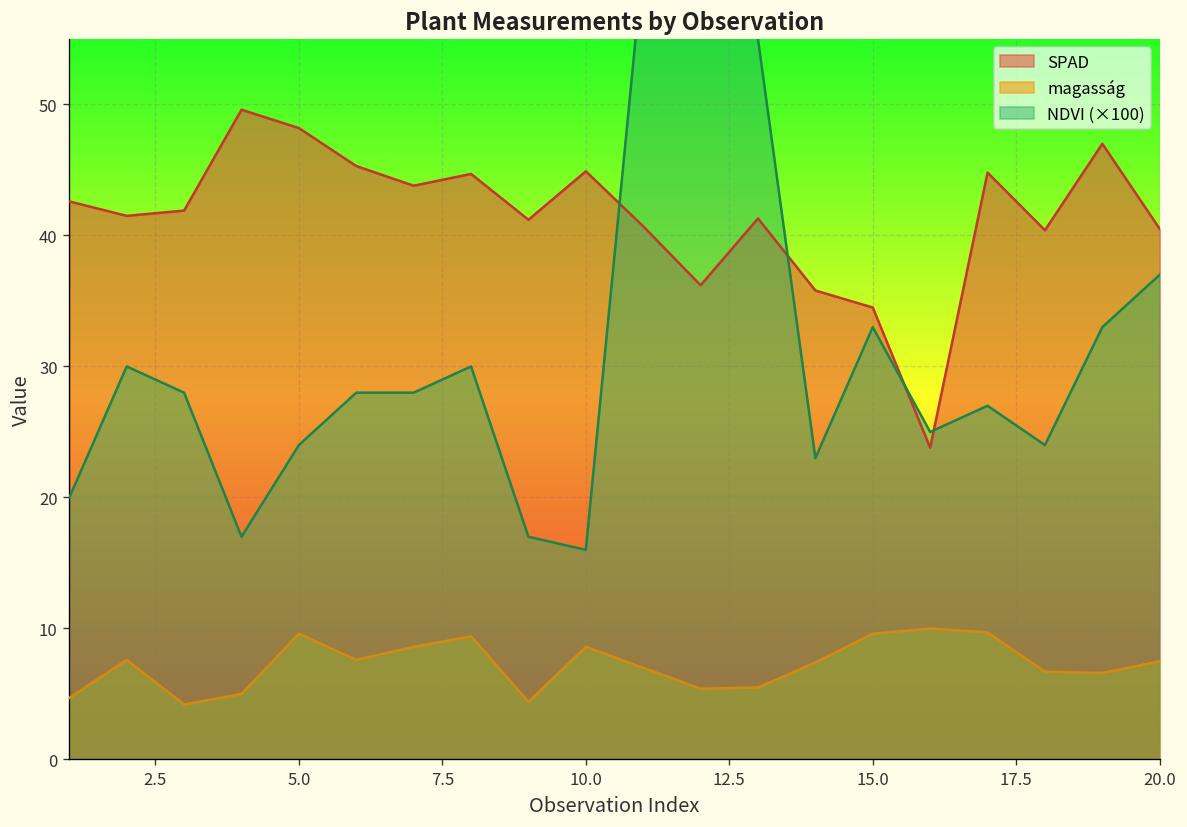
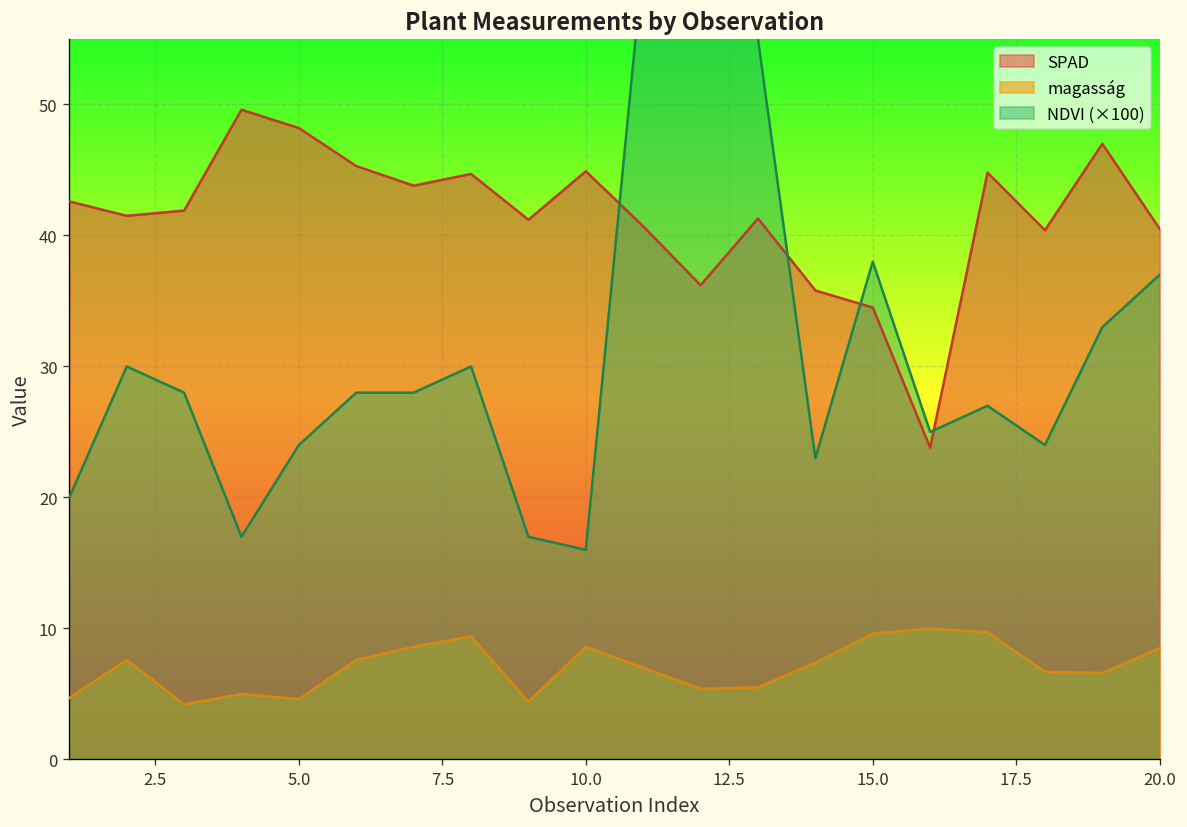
  {
    "SPAD": {
      "5.0": 48.2,
      "10.0": 44.9,
      "15.0": 34.5,
      "20.0": 40.5
    },
    "magasság": {
-     "5.0": 9.6,
+     "5.0": 4.6,
      "10.0": 8.6,
      "15.0": 9.6,
-     "20.0": 7.5
+     "20.0": 8.5
    },
    "NDVI (×100)": {
      "5.0": 24.0,
      "10.0": 16.0,
-     "15.0": 33.0,
+     "15.0": 38.0,
      "20.0": 37.0
    }
  }
